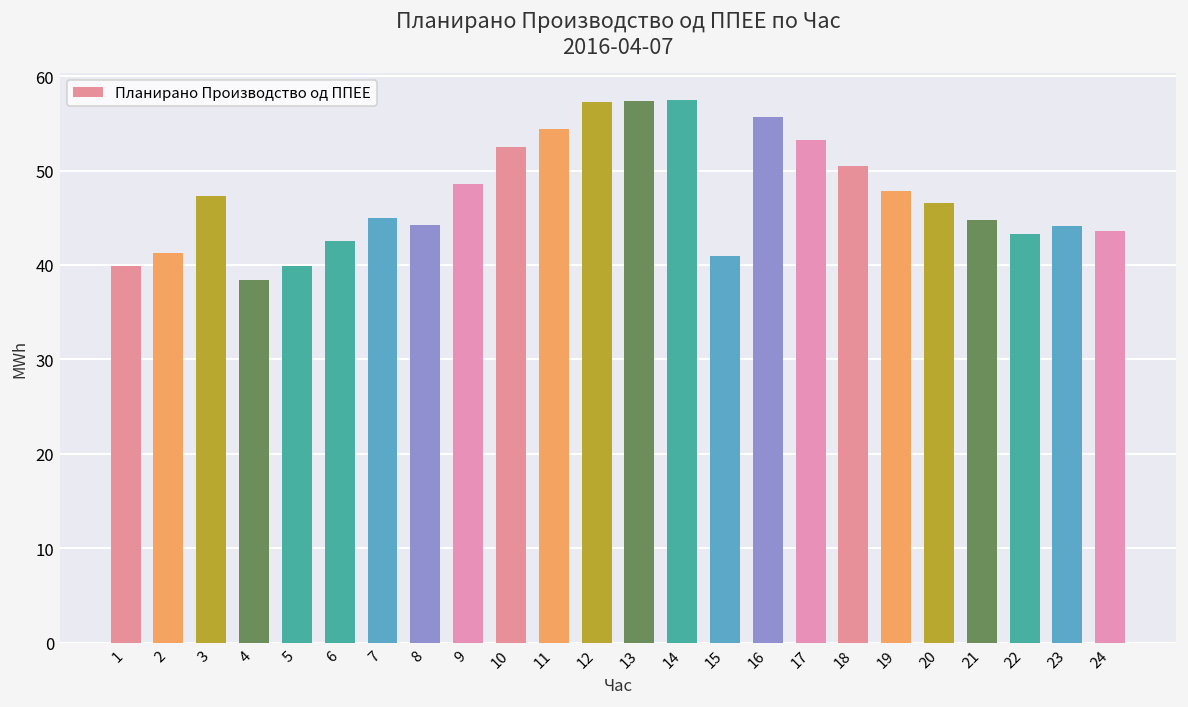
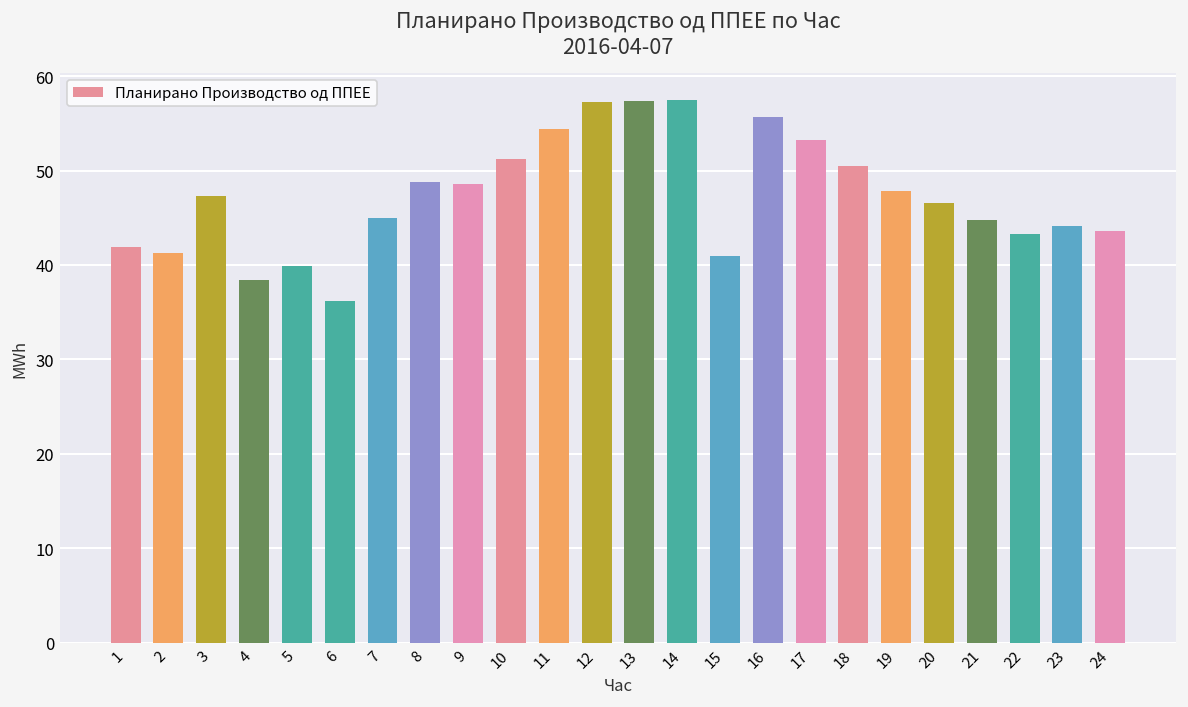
  {
-   "1": 40,
+   "1": 42,
    "2": 41,
    "3": 47,
    "4": 38,
    "5": 40,
-   "6": 42,
+   "6": 36,
    "7": 45,
-   "8": 44,
+   "8": 49,
    "9": 49,
-   "10": 52,
+   "10": 51,
    "11": 54,
    "12": 57,
    "13": 57,
    "14": 57,
    "15": 41,
    "16": 56,
    "17": 53,
    "18": 51,
    "19": 48,
    "20": 47,
    "21": 45,
    "22": 43,
    "23": 44,
    "24": 44
  }
